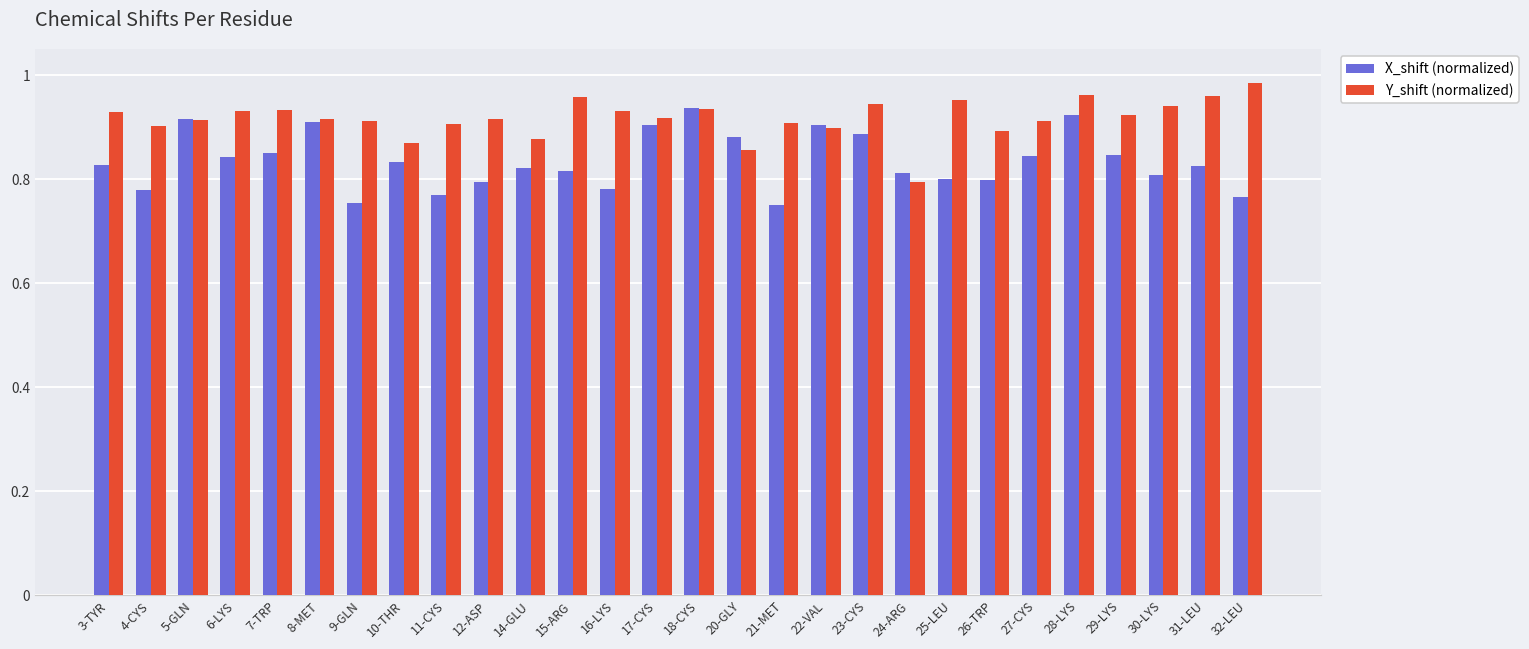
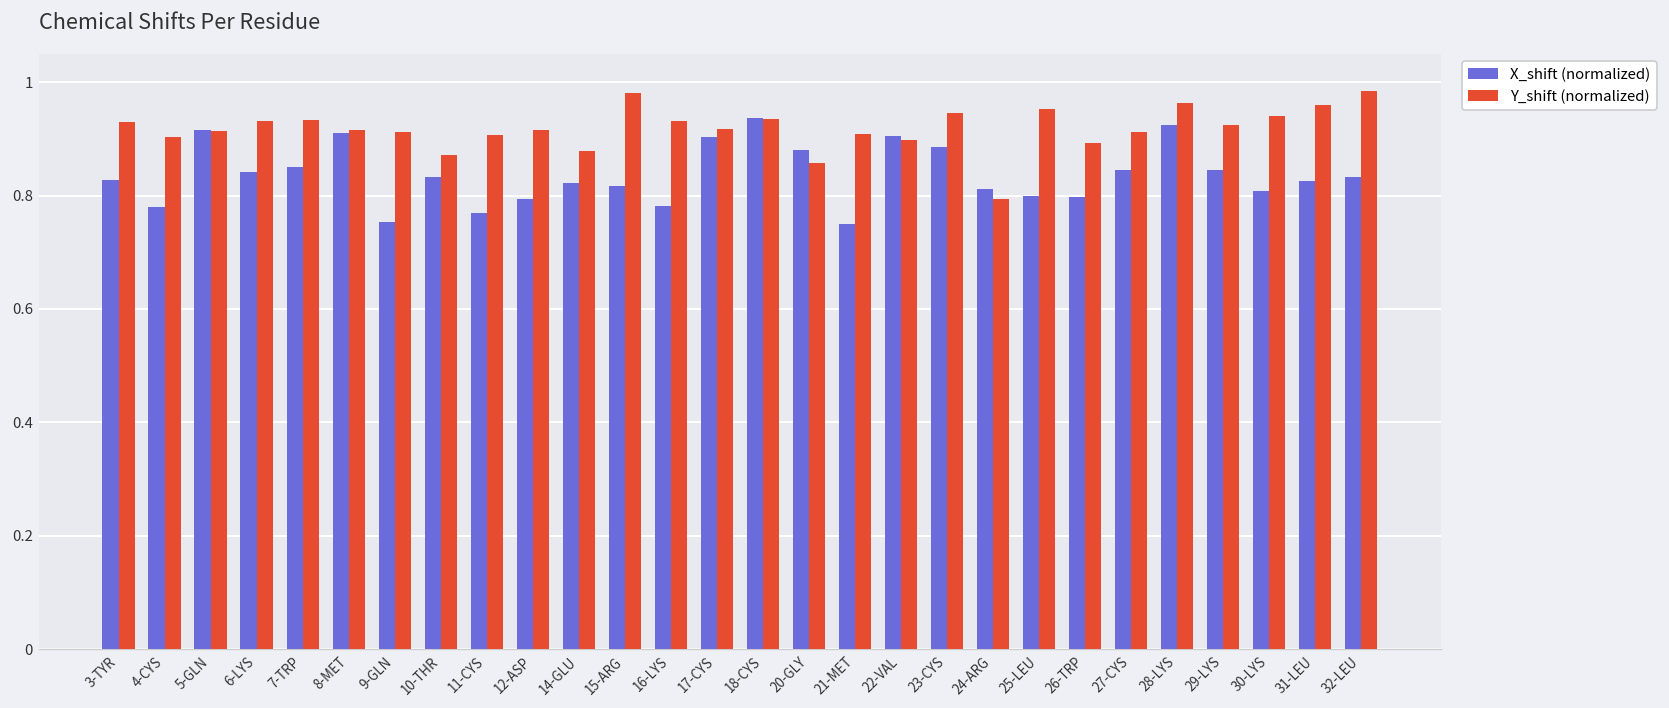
  {
    "X_shift (normalized)": {
      "3-TYR": 0.83,
      "4-CYS": 0.78,
      "5-GLN": 0.92,
      "6-LYS": 0.84,
      "7-TRP": 0.85,
      "8-MET": 0.91,
      "9-GLN": 0.75,
      "10-THR": 0.83,
      "11-CYS": 0.77,
      "12-ASP": 0.79,
      "14-GLU": 0.82,
      "15-ARG": 0.82,
      "16-LYS": 0.78,
      "17-CYS": 0.90,
      "18-CYS": 0.94,
      "20-GLY": 0.88,
      "21-MET": 0.75,
      "22-VAL": 0.91,
      "23-CYS": 0.89,
      "24-ARG": 0.81,
      "25-LEU": 0.80,
      "26-TRP": 0.80,
      "27-CYS": 0.84,
      "28-LYS": 0.92,
      "29-LYS": 0.85,
      "30-LYS": 0.81,
      "31-LEU": 0.83,
-     "32-LEU": 0.77
+     "32-LEU": 0.83
    },
    "Y_shift (normalized)": {
      "3-TYR": 0.93,
      "4-CYS": 0.90,
      "5-GLN": 0.91,
      "6-LYS": 0.93,
      "7-TRP": 0.93,
      "8-MET": 0.92,
      "9-GLN": 0.91,
      "10-THR": 0.87,
      "11-CYS": 0.91,
      "12-ASP": 0.92,
      "14-GLU": 0.88,
-     "15-ARG": 0.96,
+     "15-ARG": 0.98,
      "16-LYS": 0.93,
      "17-CYS": 0.92,
      "18-CYS": 0.93,
      "20-GLY": 0.86,
      "21-MET": 0.91,
      "22-VAL": 0.90,
      "23-CYS": 0.95,
      "24-ARG": 0.79,
      "25-LEU": 0.95,
      "26-TRP": 0.89,
      "27-CYS": 0.91,
      "28-LYS": 0.96,
      "29-LYS": 0.92,
      "30-LYS": 0.94,
      "31-LEU": 0.96,
      "32-LEU": 0.99
    }
  }
